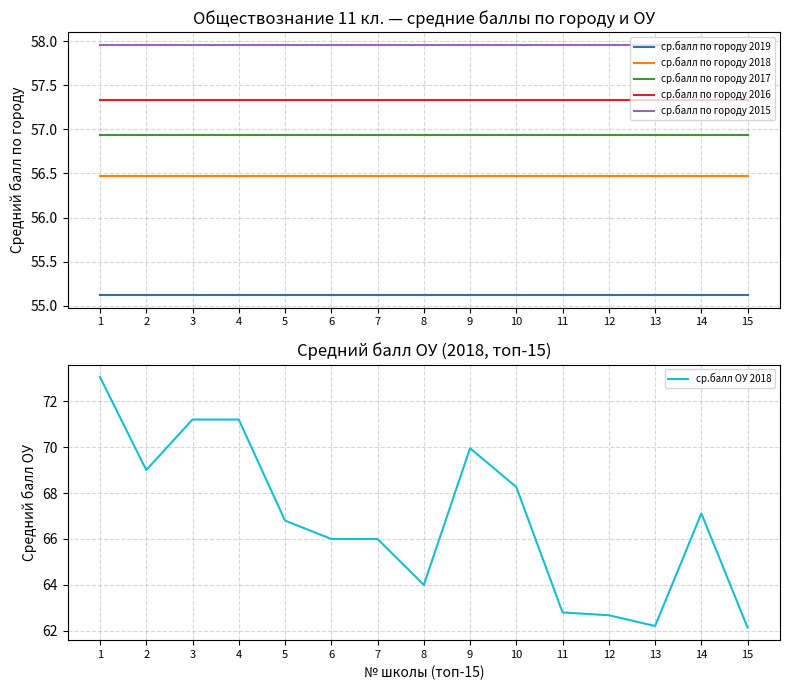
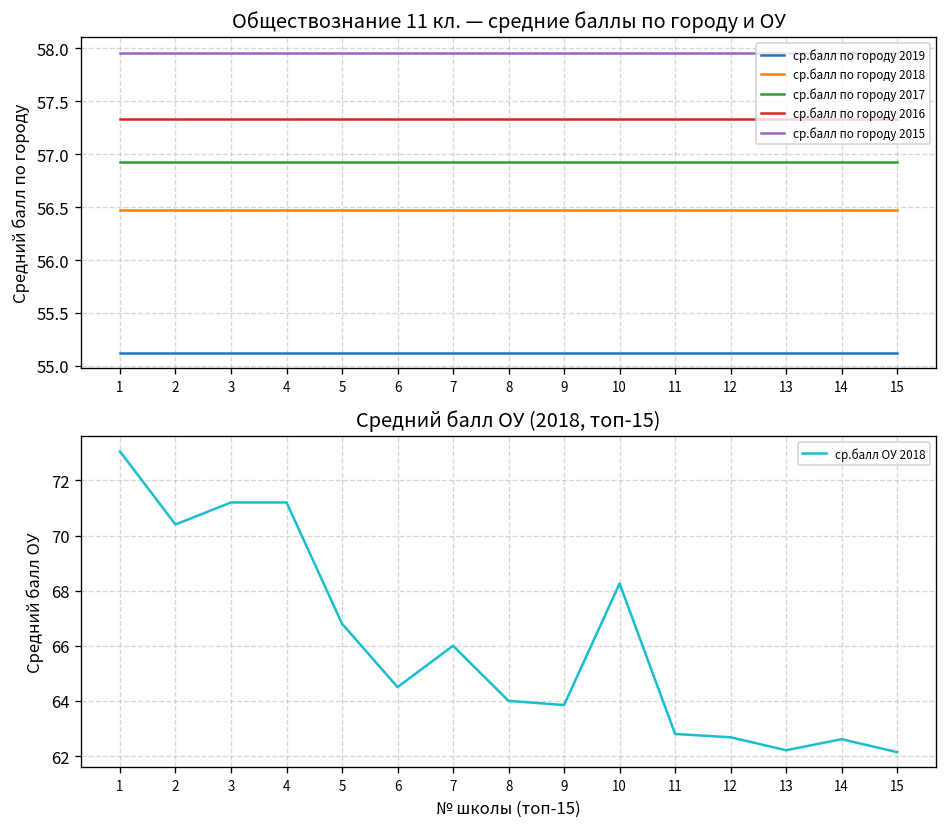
  {
    "Обществознание 11 кл. — средние баллы по городу и ОУ": {
      "ср.балл по городу 2019": {
        "1": 55.1,
        "2": 55.1,
        "3": 55.1,
        "4": 55.1,
        "5": 55.1,
        "6": 55.1,
        "7": 55.1,
        "8": 55.1,
        "9": 55.1,
        "10": 55.1,
        "11": 55.1,
        "12": 55.1,
        "13": 55.1,
        "14": 55.1,
        "15": 55.1
      },
      "ср.балл по городу 2018": {
        "1": 56.5,
        "2": 56.5,
        "3": 56.5,
        "4": 56.5,
        "5": 56.5,
        "6": 56.5,
        "7": 56.5,
        "8": 56.5,
        "9": 56.5,
        "10": 56.5,
        "11": 56.5,
        "12": 56.5,
        "13": 56.5,
        "14": 56.5,
        "15": 56.5
      },
      "ср.балл по городу 2017": {
        "1": 56.9,
        "2": 56.9,
        "3": 56.9,
        "4": 56.9,
        "5": 56.9,
        "6": 56.9,
        "7": 56.9,
        "8": 56.9,
        "9": 56.9,
        "10": 56.9,
        "11": 56.9,
        "12": 56.9,
        "13": 56.9,
        "14": 56.9,
        "15": 56.9
      },
      "ср.балл по городу 2016": {
        "1": 57.3,
        "2": 57.3,
        "3": 57.3,
        "4": 57.3,
        "5": 57.3,
        "6": 57.3,
        "7": 57.3,
        "8": 57.3,
        "9": 57.3,
        "10": 57.3,
        "11": 57.3,
        "12": 57.3
      },
      "ср.балл по городу 2015": {
        "1": 58.0,
        "2": 58.0,
        "3": 58.0,
        "4": 58.0,
        "5": 58.0,
        "6": 58.0,
        "7": 58.0,
        "8": 58.0,
        "9": 58.0,
        "10": 58.0,
        "11": 58.0,
        "12": 58.0
      }
    },
    "Средний балл ОУ (2018, топ-15)": {
      "1": 73.1,
-     "2": 69.0,
+     "2": 70.4,
      "3": 71.2,
      "4": 71.2,
      "5": 66.8,
-     "6": 66.0,
+     "6": 64.5,
      "7": 66.0,
      "8": 64.0,
-     "9": 70.0,
+     "9": 63.9,
      "10": 68.3,
      "11": 62.8,
      "12": 62.7,
      "13": 62.2,
-     "14": 67.1,
+     "14": 62.6,
      "15": 62.1
    }
  }
